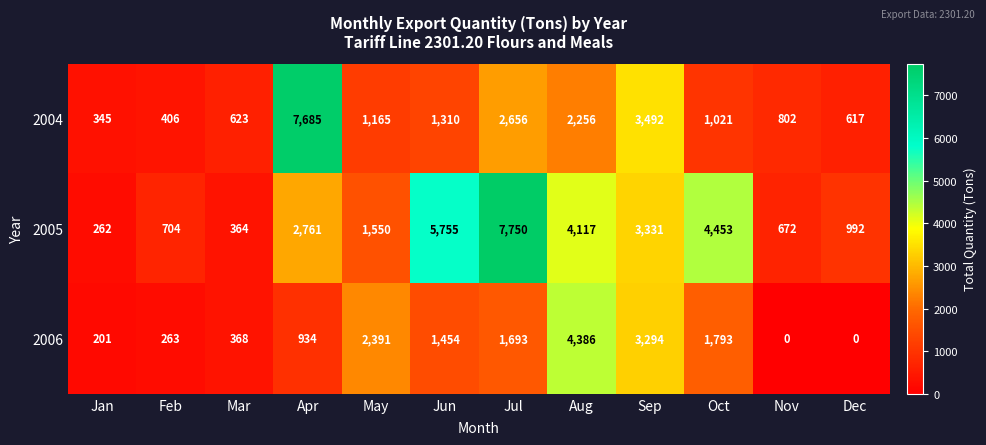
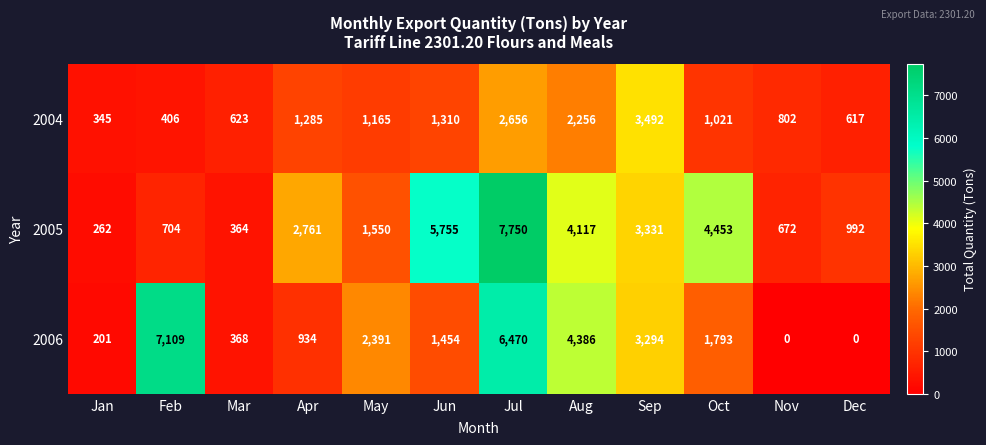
  {
    "2004": {
      "Jan": "345",
      "Feb": "406",
      "Mar": "623",
-     "Apr": "7,685",
+     "Apr": "1,285",
      "May": "1,165",
      "Jun": "1,310",
      "Jul": "2,656",
      "Aug": "2,256",
      "Sep": "3,492",
      "Oct": "1,021",
      "Nov": "802",
      "Dec": "617"
    },
    "2005": {
      "Jan": "262",
      "Feb": "704",
      "Mar": "364",
      "Apr": "2,761",
      "May": "1,550",
      "Jun": "5,755",
      "Jul": "7,750",
      "Aug": "4,117",
      "Sep": "3,331",
      "Oct": "4,453",
      "Nov": "672",
      "Dec": "992"
    },
    "2006": {
      "Jan": "201",
-     "Feb": "263",
+     "Feb": "7,109",
      "Mar": "368",
      "Apr": "934",
      "May": "2,391",
      "Jun": "1,454",
-     "Jul": "1,693",
+     "Jul": "6,470",
      "Aug": "4,386",
      "Sep": "3,294",
      "Oct": "1,793",
      "Nov": "0",
      "Dec": "0"
    }
  }
